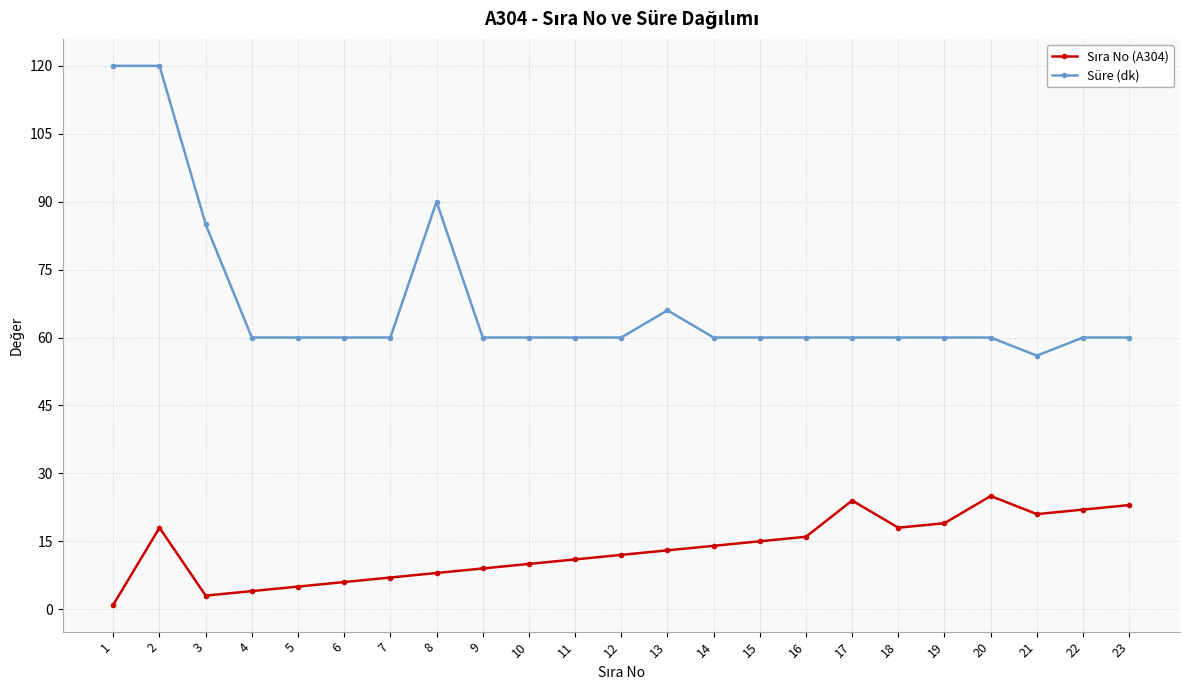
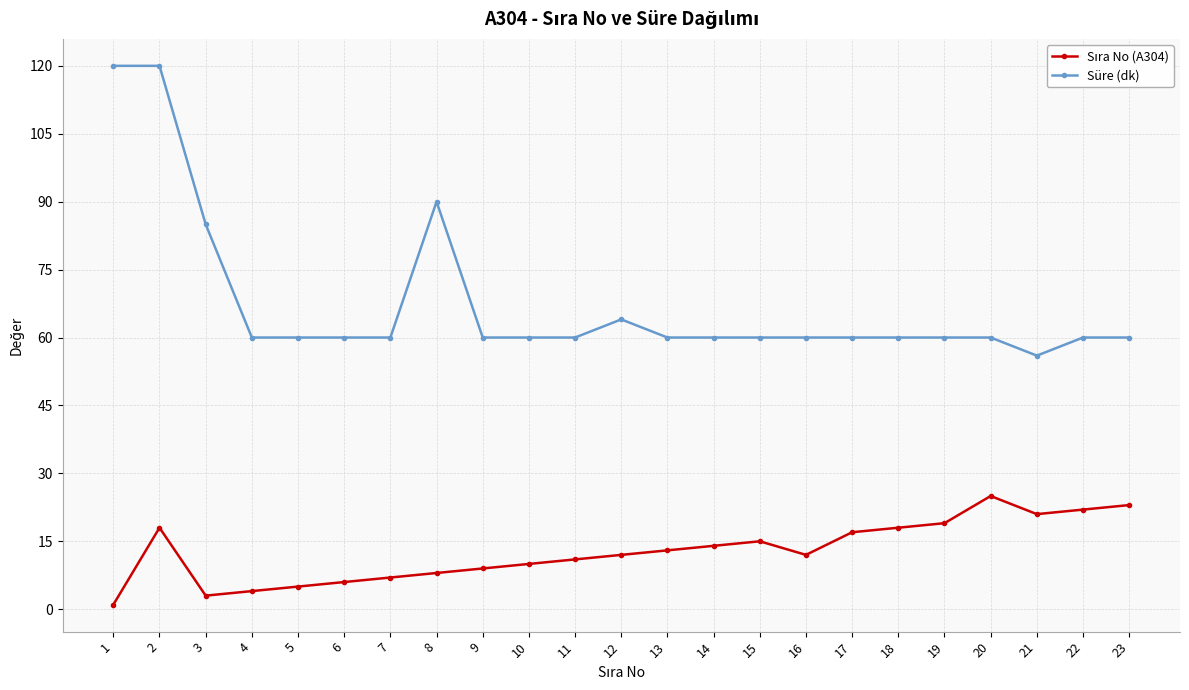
  {
    "Sıra No (A304)": {
      "1": 1,
      "2": 18,
      "3": 3,
      "4": 4,
      "5": 5,
      "6": 6,
      "7": 7,
      "8": 8,
      "9": 9,
      "10": 10,
      "11": 11,
      "12": 12,
      "13": 13,
      "14": 14,
      "15": 15,
-     "16": 16,
-     "17": 24,
+     "16": 12,
+     "17": 17,
      "18": 18,
      "19": 19,
      "20": 25,
      "21": 21,
      "22": 22,
      "23": 23
    },
    "Süre (dk)": {
      "1": 120,
      "2": 120,
      "3": 85,
      "4": 60,
      "5": 60,
      "6": 60,
      "7": 60,
      "8": 90,
      "9": 60,
      "10": 60,
      "11": 60,
-     "12": 60,
-     "13": 66,
+     "12": 64,
+     "13": 60,
      "14": 60,
      "15": 60,
      "16": 60,
      "17": 60,
      "18": 60,
      "19": 60,
      "20": 60,
      "21": 56,
      "22": 60,
      "23": 60
    }
  }
